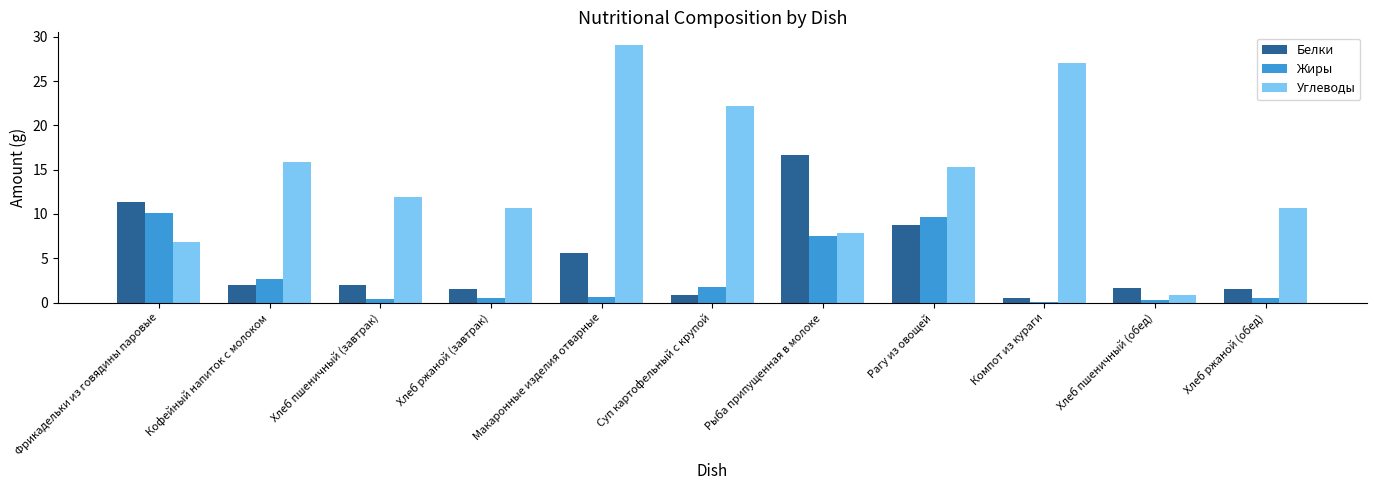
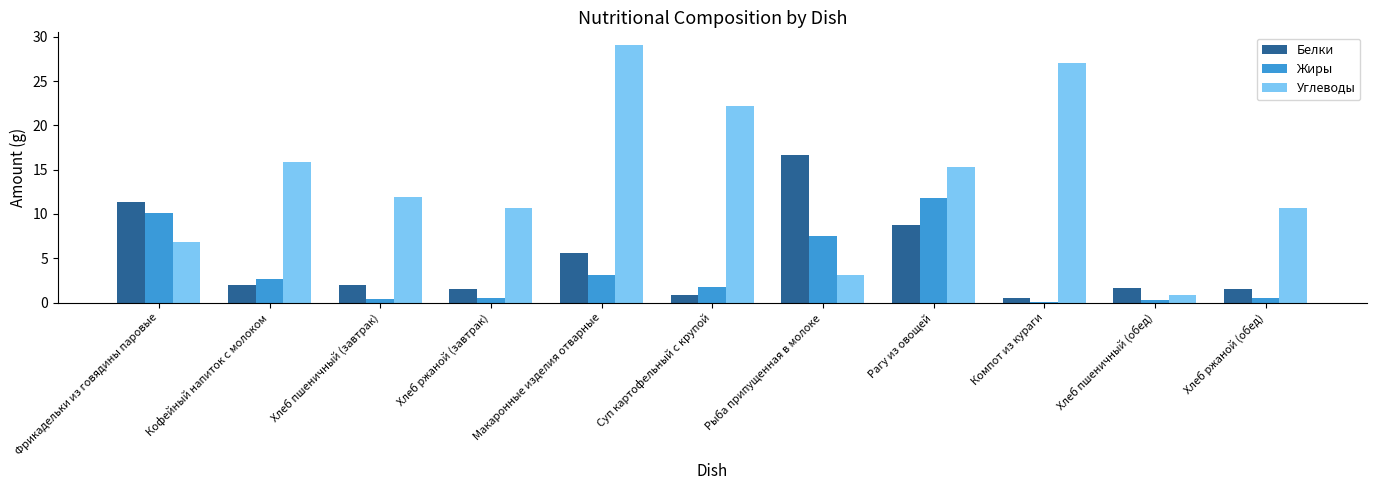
  {
    "Белки": {
      "Фрикадельки из говядины паровые": 11,
      "Кофейный напиток с молоком": 2,
      "Хлеб пшеничный (завтрак)": 2,
      "Хлеб ржаной (завтрак)": 2,
      "Макаронные изделия отварные": 6,
      "Суп картофельный с крупой": 1,
      "Рыба припущенная в молоке": 17,
      "Рагу из овощей": 9,
      "Компот из кураги": 1,
      "Хлеб пшеничный (обед)": 2,
      "Хлеб ржаной (обед)": 2
    },
    "Жиры": {
      "Фрикадельки из говядины паровые": 10,
      "Кофейный напиток с молоком": 3,
      "Хлеб пшеничный (завтрак)": 0,
      "Хлеб ржаной (завтрак)": 1,
-     "Макаронные изделия отварные": 1,
+     "Макаронные изделия отварные": 3,
      "Суп картофельный с крупой": 2,
      "Рыба припущенная в молоке": 8,
-     "Рагу из овощей": 10,
+     "Рагу из овощей": 12,
      "Хлеб пшеничный (обед)": 0,
      "Хлеб ржаной (обед)": 1
    },
    "Углеводы": {
      "Фрикадельки из говядины паровые": 7,
      "Кофейный напиток с молоком": 16,
      "Хлеб пшеничный (завтрак)": 12,
      "Хлеб ржаной (завтрак)": 11,
      "Макаронные изделия отварные": 29,
      "Суп картофельный с крупой": 22,
-     "Рыба припущенная в молоке": 8,
+     "Рыба припущенная в молоке": 3,
      "Рагу из овощей": 15,
      "Компот из кураги": 27,
      "Хлеб пшеничный (обед)": 1,
      "Хлеб ржаной (обед)": 11
    }
  }
